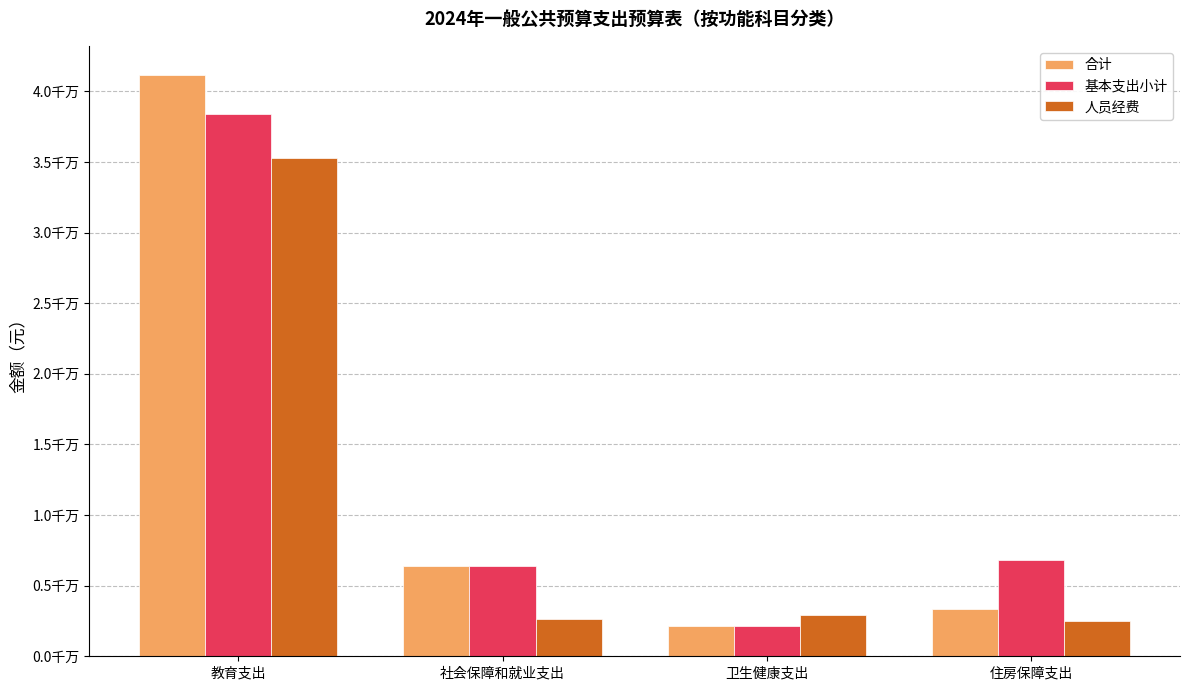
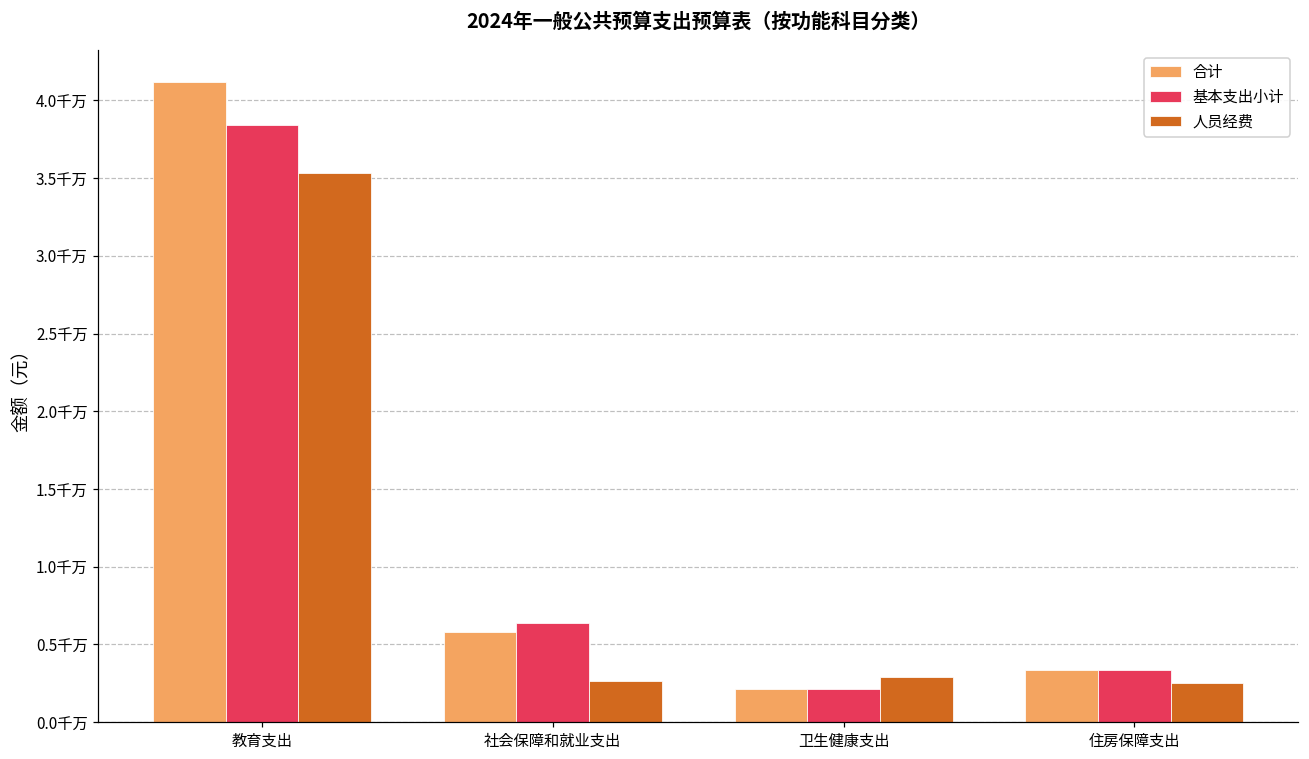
  {
    "合计": {
      "教育支出": "4.12千万",
-     "社会保障和就业支出": "0.64千万",
+     "社会保障和就业支出": "0.58千万",
      "卫生健康支出": "0.21千万",
      "住房保障支出": "0.33千万"
    },
    "基本支出小计": {
      "教育支出": "3.84千万",
      "社会保障和就业支出": "0.64千万",
      "卫生健康支出": "0.21千万",
-     "住房保障支出": "0.68千万"
+     "住房保障支出": "0.33千万"
    },
    "人员经费": {
      "教育支出": "3.53千万",
      "社会保障和就业支出": "0.26千万",
      "卫生健康支出": "0.29千万",
      "住房保障支出": "0.25千万"
    }
  }
